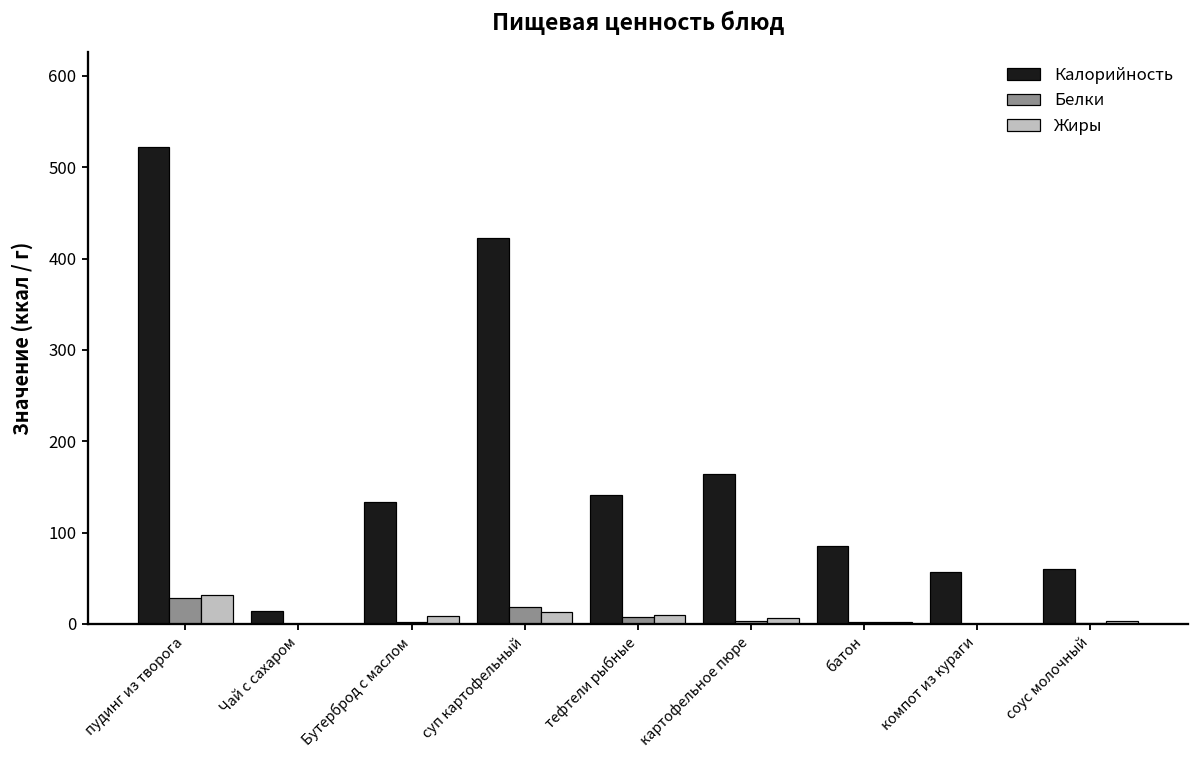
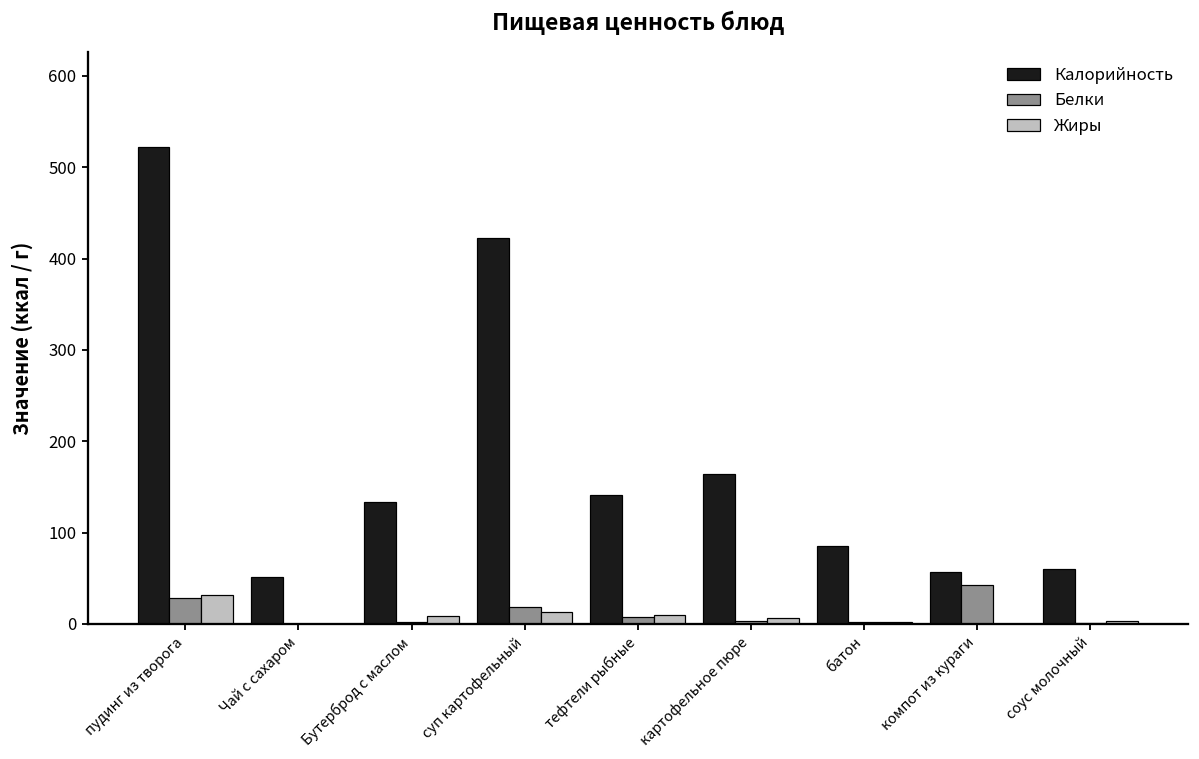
  {
    "Калорийность": {
      "пудинг из творога": 520,
-     "Чай с сахаром": 10,
+     "Чай с сахаром": 50,
      "Бутерброд с маслом": 130,
      "суп картофельный": 420,
      "тефтели рыбные": 140,
      "картофельное пюре": 160,
      "батон": 90,
      "компот из кураги": 60,
      "соус молочный": 60
    },
    "Белки": {
      "пудинг из творога": 30,
      "суп картофельный": 20,
      "тефтели рыбные": 10,
      "картофельное пюре": 0,
-     "компот из кураги": 0
+     "компот из кураги": 40
    },
    "Жиры": {
      "пудинг из творога": 30,
      "Бутерброд с маслом": 10,
      "суп картофельный": 10,
      "тефтели рыбные": 10,
      "картофельное пюре": 10,
      "компот из кураги": 0,
      "соус молочный": 0
    }
  }
